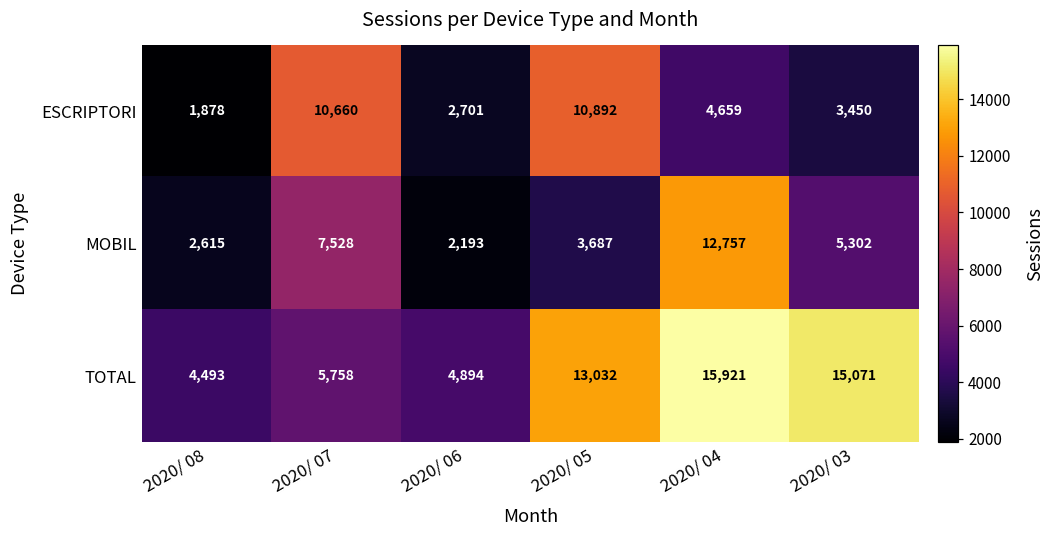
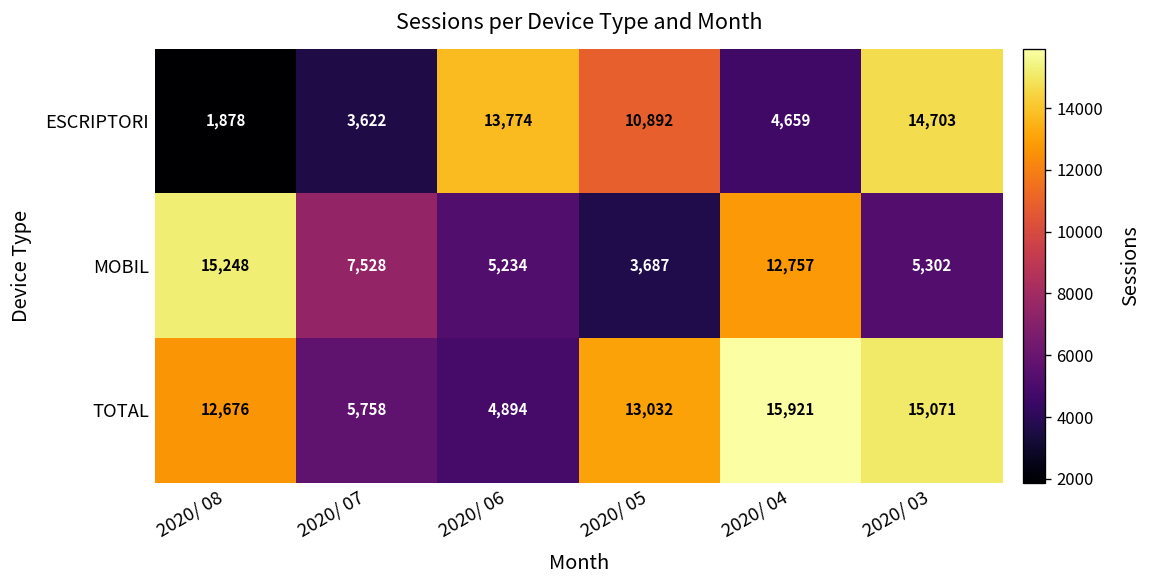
  {
    "ESCRIPTORI": {
      "2020/ 08": "1,878",
-     "2020/ 07": "10,660",
-     "2020/ 06": "2,701",
+     "2020/ 07": "3,622",
+     "2020/ 06": "13,774",
      "2020/ 05": "10,892",
      "2020/ 04": "4,659",
-     "2020/ 03": "3,450"
+     "2020/ 03": "14,703"
    },
    "MOBIL": {
-     "2020/ 08": "2,615",
+     "2020/ 08": "15,248",
      "2020/ 07": "7,528",
-     "2020/ 06": "2,193",
+     "2020/ 06": "5,234",
      "2020/ 05": "3,687",
      "2020/ 04": "12,757",
      "2020/ 03": "5,302"
    },
    "TOTAL": {
-     "2020/ 08": "4,493",
+     "2020/ 08": "12,676",
      "2020/ 07": "5,758",
      "2020/ 06": "4,894",
      "2020/ 05": "13,032",
      "2020/ 04": "15,921",
      "2020/ 03": "15,071"
    }
  }
